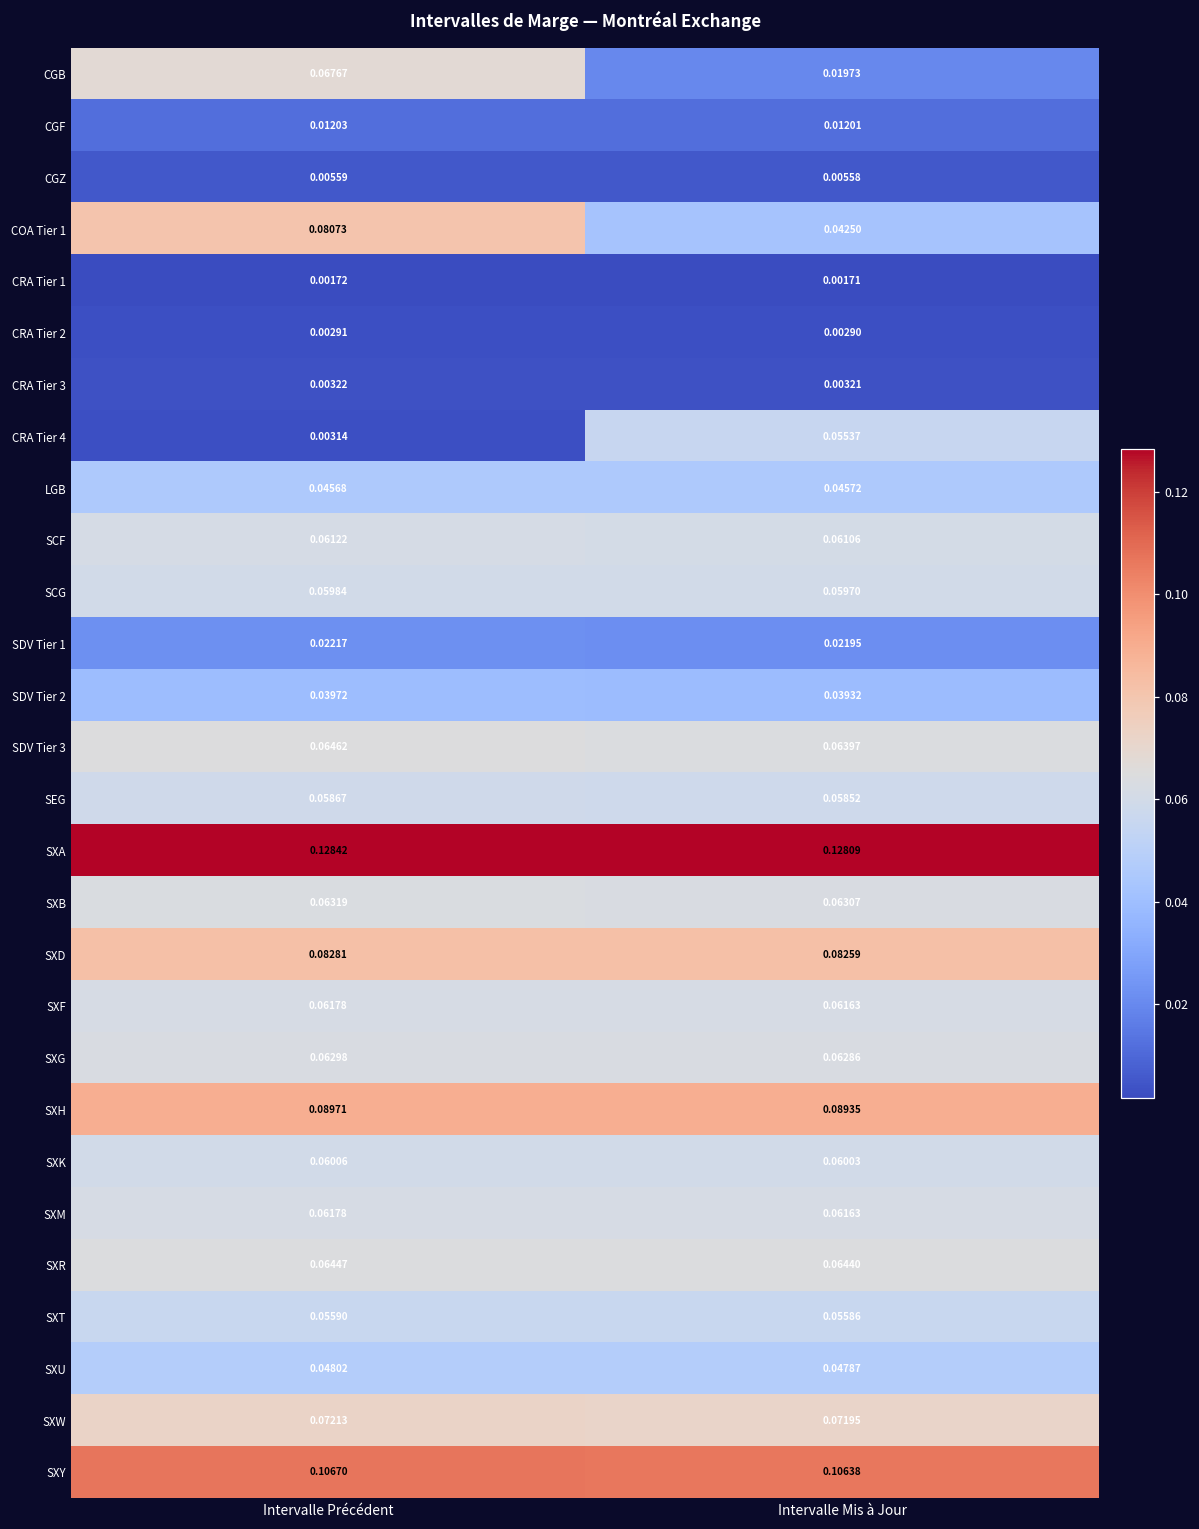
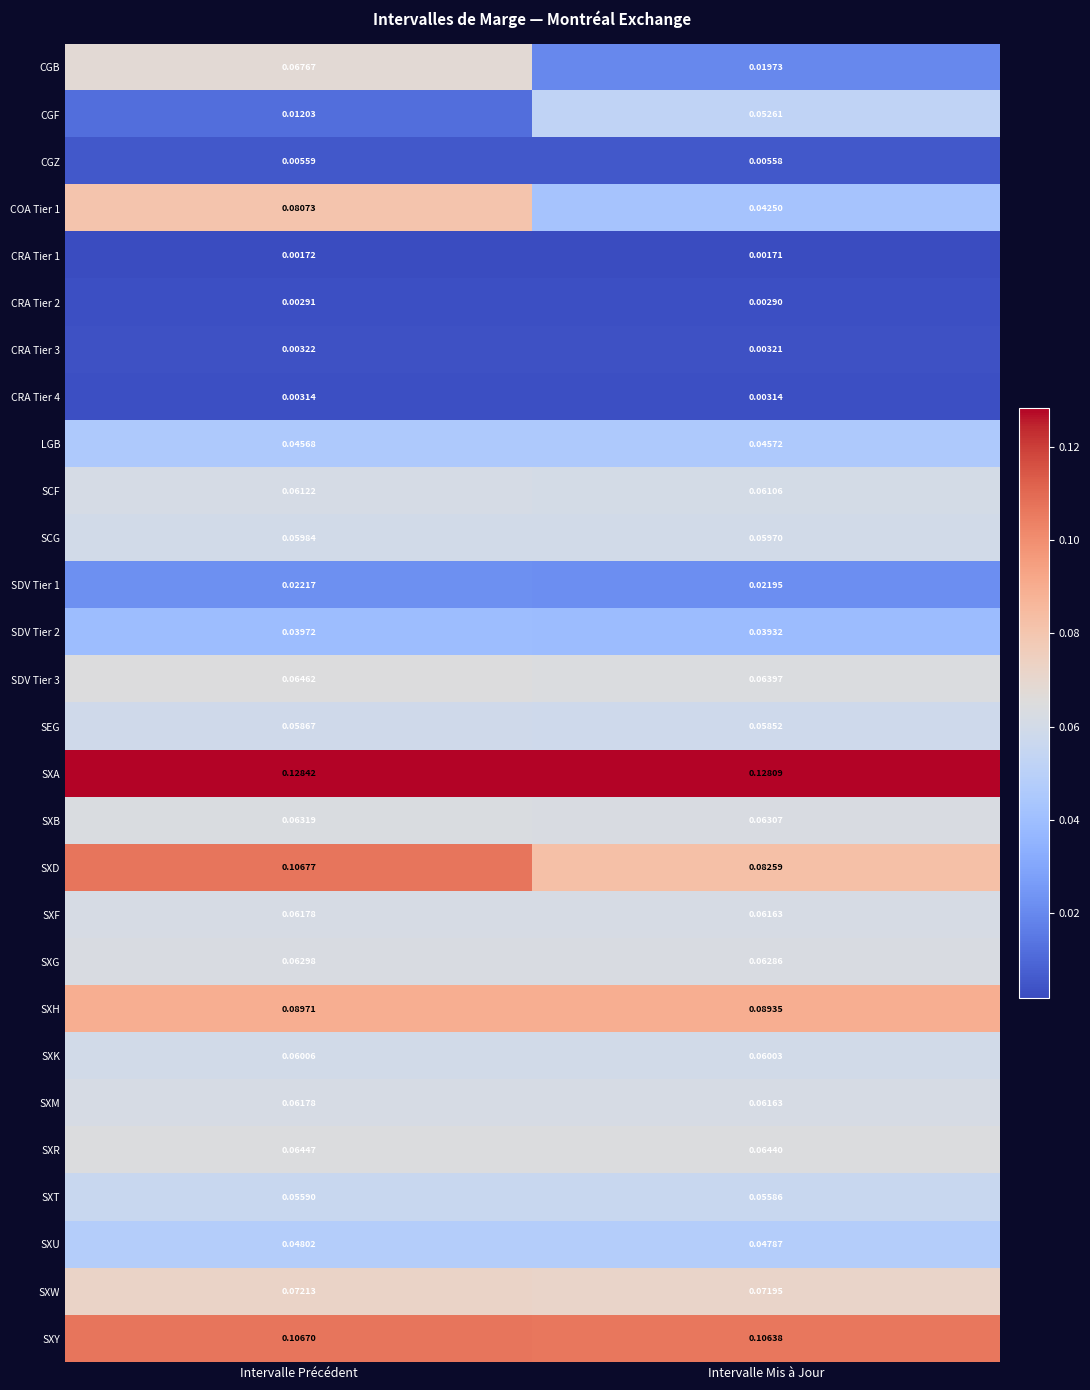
  {
    "CGB": {
      "Intervalle Mis à Jour": 0.01973
    },
    "CGF": {
      "Intervalle Précédent": 0.01203,
-     "Intervalle Mis à Jour": 0.01201
+     "Intervalle Mis à Jour": 0.05261
    },
    "CGZ": {
      "Intervalle Précédent": 0.00559,
      "Intervalle Mis à Jour": 0.00558
    },
    "COA Tier 1": {
      "Intervalle Précédent": 0.08073,
      "Intervalle Mis à Jour": 0.04250
    },
    "CRA Tier 1": {
      "Intervalle Précédent": 0.00172,
      "Intervalle Mis à Jour": 0.00171
    },
    "CRA Tier 2": {
      "Intervalle Précédent": 0.00291,
      "Intervalle Mis à Jour": 0.00290
    },
    "CRA Tier 3": {
      "Intervalle Précédent": 0.00322,
      "Intervalle Mis à Jour": 0.00321
    },
    "CRA Tier 4": {
      "Intervalle Précédent": 0.00314,
-     "Intervalle Mis à Jour": 0.05537
+     "Intervalle Mis à Jour": 0.00314
    },
    "LGB": {
      "Intervalle Précédent": 0.04568,
      "Intervalle Mis à Jour": 0.04572
    },
    "SDV Tier 1": {
      "Intervalle Précédent": 0.02217,
      "Intervalle Mis à Jour": 0.02195
    },
    "SDV Tier 2": {
      "Intervalle Précédent": 0.03972,
      "Intervalle Mis à Jour": 0.03932
    },
    "SEG": {
      "Intervalle Précédent": 0.05867,
      "Intervalle Mis à Jour": 0.05852
    },
    "SXA": {
      "Intervalle Précédent": 0.12842,
      "Intervalle Mis à Jour": 0.12809
    },
    "SXD": {
-     "Intervalle Précédent": 0.08281,
+     "Intervalle Précédent": 0.10677,
      "Intervalle Mis à Jour": 0.08259
    },
    "SXH": {
      "Intervalle Précédent": 0.08971,
      "Intervalle Mis à Jour": 0.08935
    },
    "SXT": {
      "Intervalle Précédent": 0.05590,
      "Intervalle Mis à Jour": 0.05586
    },
    "SXU": {
      "Intervalle Précédent": 0.04802,
      "Intervalle Mis à Jour": 0.04787
    },
    "SXW": {
      "Intervalle Précédent": 0.07213,
      "Intervalle Mis à Jour": 0.07195
    },
    "SXY": {
      "Intervalle Précédent": 0.10670,
      "Intervalle Mis à Jour": 0.10638
    }
  }
